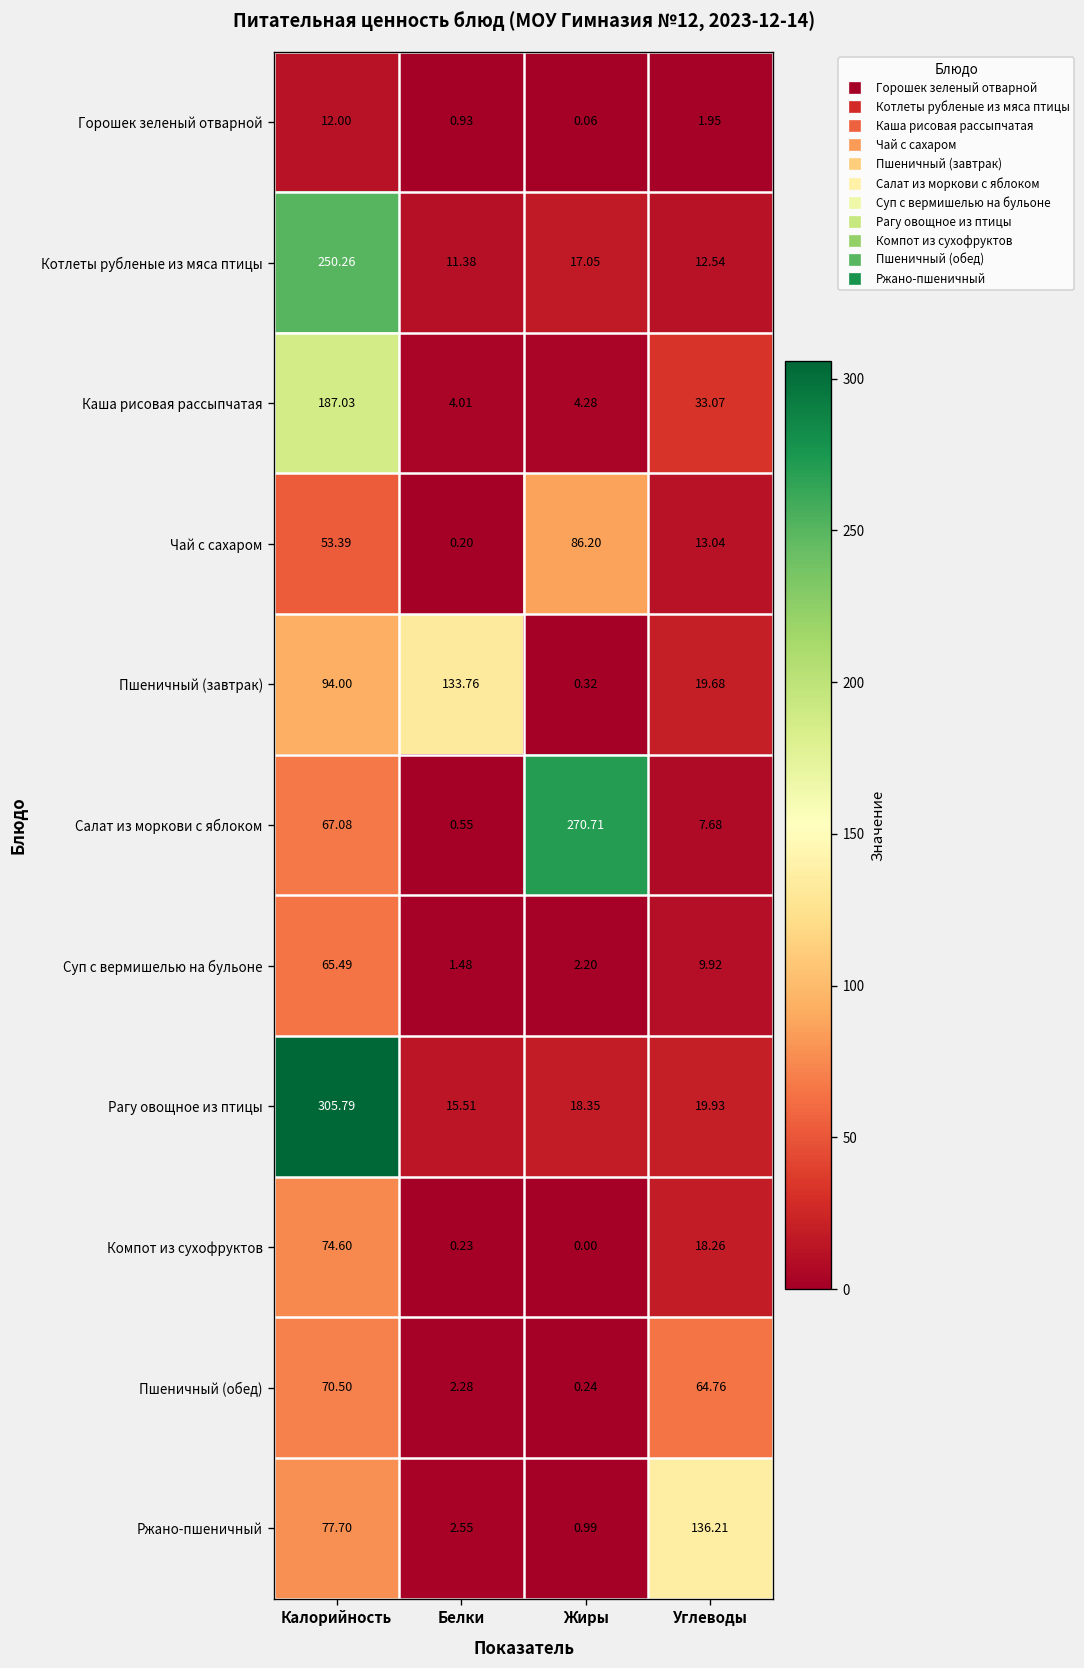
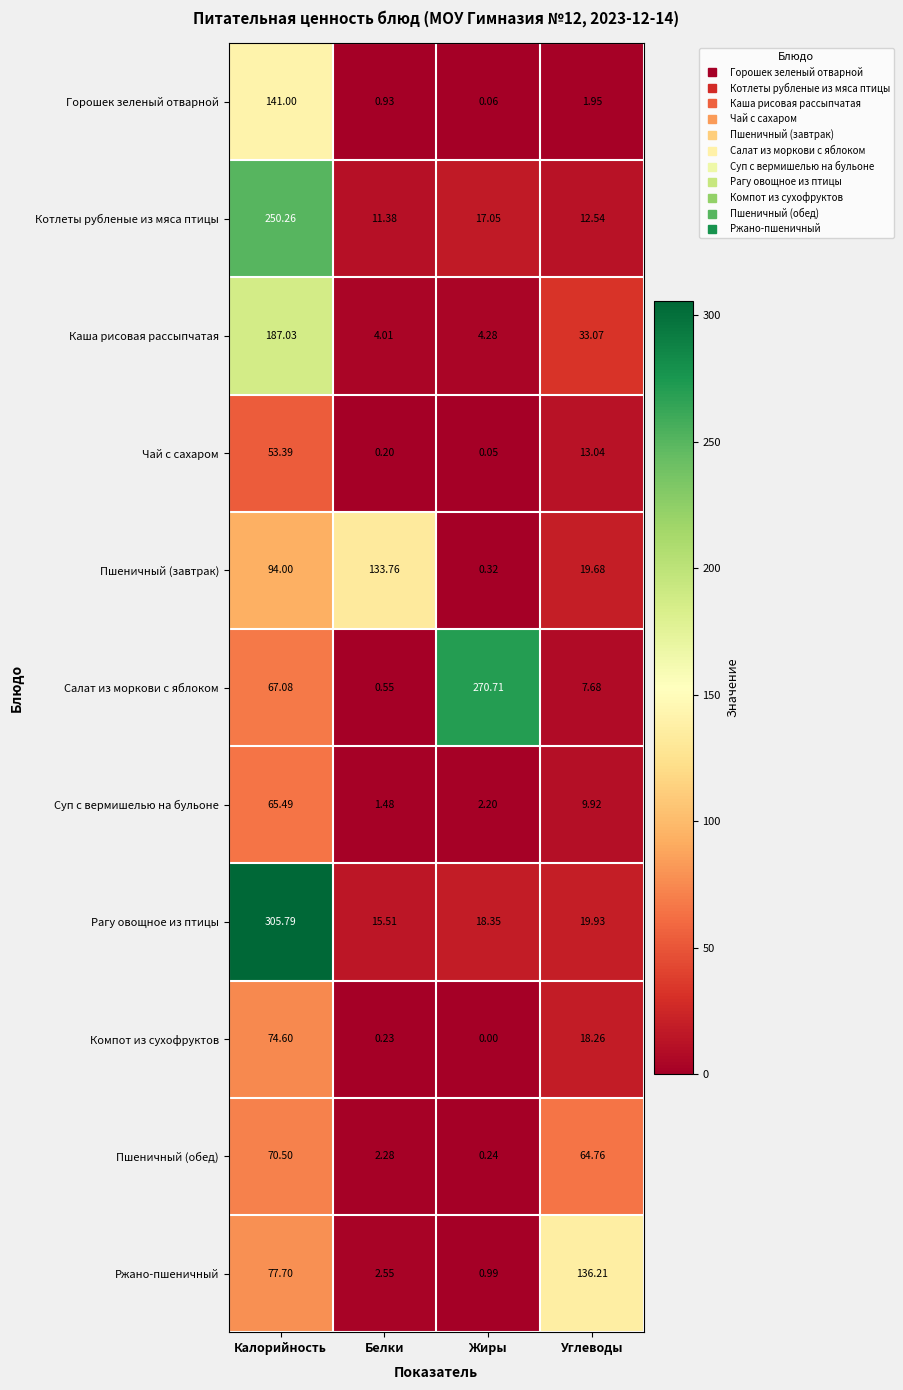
  {
    "Горошек зеленый отварной": {
-     "Калорийность": 12.00,
+     "Калорийность": 141.00,
      "Белки": 0.93,
      "Жиры": 0.06,
      "Углеводы": 1.95
    },
    "Котлеты рубленые из мяса птицы": {
      "Калорийность": 250.26,
      "Белки": 11.38,
      "Жиры": 17.05,
      "Углеводы": 12.54
    },
    "Каша рисовая рассыпчатая": {
      "Калорийность": 187.03,
      "Белки": 4.01,
      "Жиры": 4.28,
      "Углеводы": 33.07
    },
    "Чай с сахаром": {
      "Калорийность": 53.39,
      "Белки": 0.20,
-     "Жиры": 86.20,
+     "Жиры": 0.05,
      "Углеводы": 13.04
    },
    "Пшеничный (завтрак)": {
      "Калорийность": 94.00,
      "Белки": 133.76,
      "Жиры": 0.32,
      "Углеводы": 19.68
    },
    "Салат из моркови с яблоком": {
      "Калорийность": 67.08,
      "Белки": 0.55,
      "Жиры": 270.71,
      "Углеводы": 7.68
    },
    "Суп с вермишелью на бульоне": {
      "Калорийность": 65.49,
      "Белки": 1.48,
      "Жиры": 2.20,
      "Углеводы": 9.92
    },
    "Рагу овощное из птицы": {
      "Калорийность": 305.79,
      "Белки": 15.51,
      "Жиры": 18.35,
      "Углеводы": 19.93
    },
    "Компот из сухофруктов": {
      "Калорийность": 74.60,
      "Белки": 0.23,
      "Жиры": 0.00,
      "Углеводы": 18.26
    },
    "Пшеничный (обед)": {
      "Калорийность": 70.50,
      "Белки": 2.28,
      "Жиры": 0.24,
      "Углеводы": 64.76
    },
    "Ржано-пшеничный": {
      "Калорийность": 77.70,
      "Белки": 2.55,
      "Жиры": 0.99,
      "Углеводы": 136.21
    }
  }
